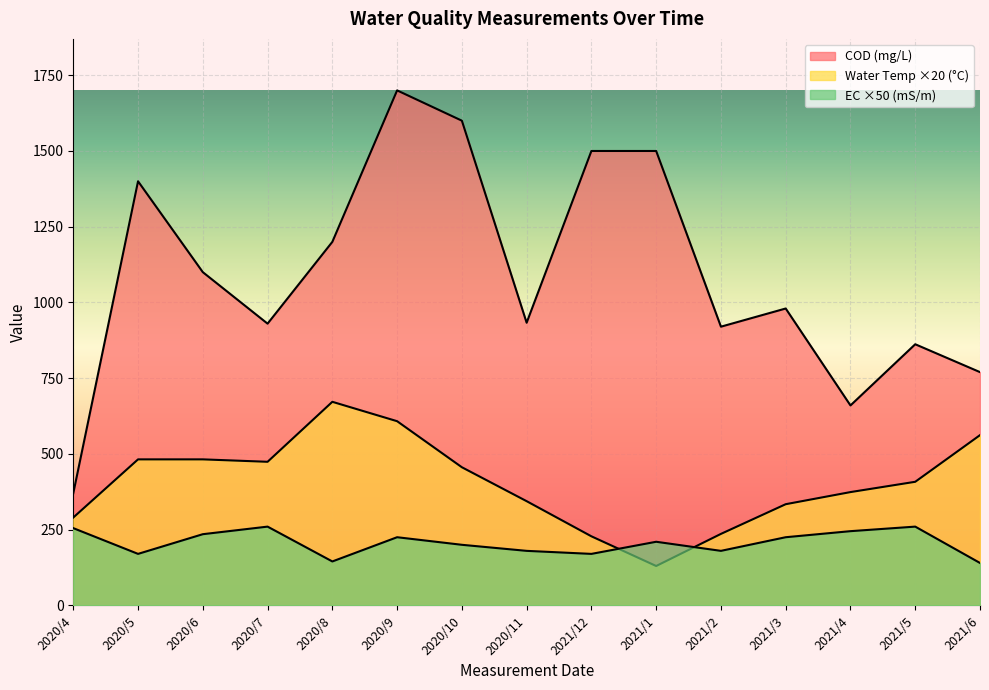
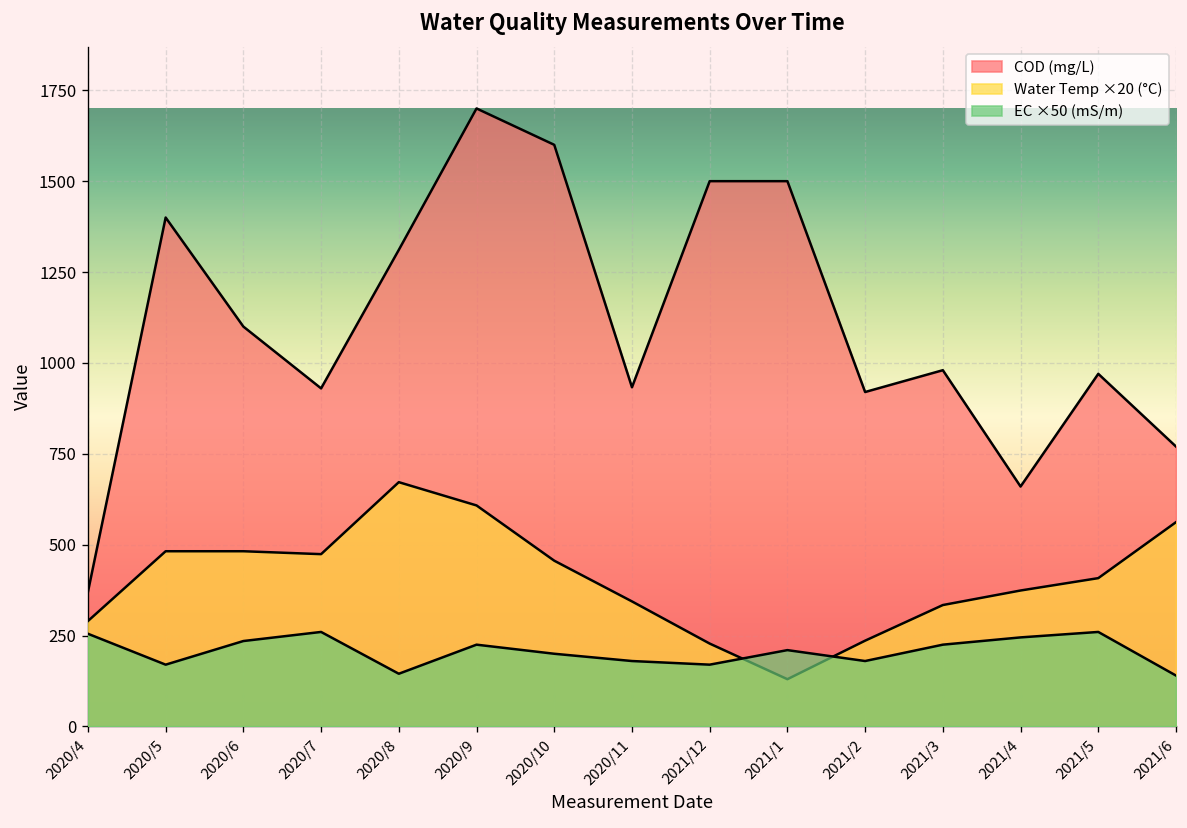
  {
    "COD (mg/L)": {
      "2020/4": 370,
      "2020/5": 1400,
      "2020/6": 1100,
      "2020/7": 930,
-     "2020/8": 1200,
+     "2020/8": 1310,
      "2020/9": 1700,
      "2020/10": 1600,
      "2020/11": 930,
      "2021/12": 1500,
      "2021/1": 1500,
      "2021/2": 920,
      "2021/3": 980,
      "2021/4": 660,
-     "2021/5": 860,
+     "2021/5": 970,
      "2021/6": 770
    },
    "Water Temp ×20 (°C)": {
      "2020/4": 290,
      "2020/5": 480,
      "2020/6": 480,
      "2020/7": 470,
      "2020/8": 670,
      "2020/9": 610,
      "2020/10": 460,
      "2020/11": 340,
      "2021/12": 230,
      "2021/1": 130,
      "2021/2": 240,
      "2021/3": 330,
      "2021/4": 370,
      "2021/5": 410,
      "2021/6": 560
    },
    "EC ×50 (mS/m)": {
      "2020/4": 250,
      "2020/5": 170,
      "2020/6": 240,
      "2020/7": 260,
      "2020/8": 150,
      "2020/9": 230,
      "2020/10": 200,
      "2020/11": 180,
      "2021/12": 170,
      "2021/1": 210,
      "2021/2": 180,
      "2021/3": 230,
      "2021/4": 250,
      "2021/5": 260,
      "2021/6": 140
    }
  }
